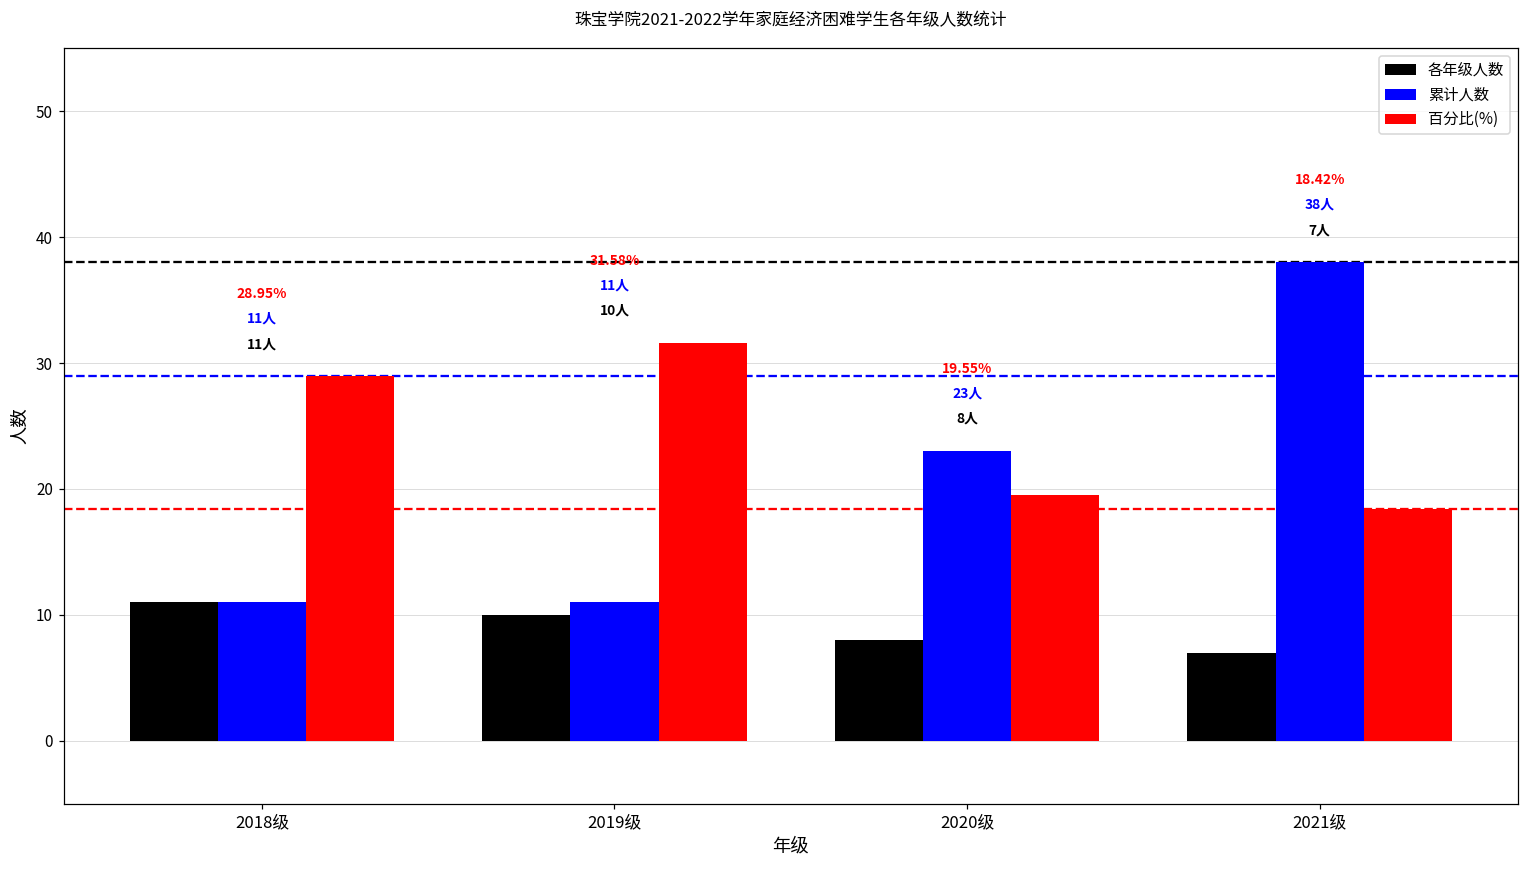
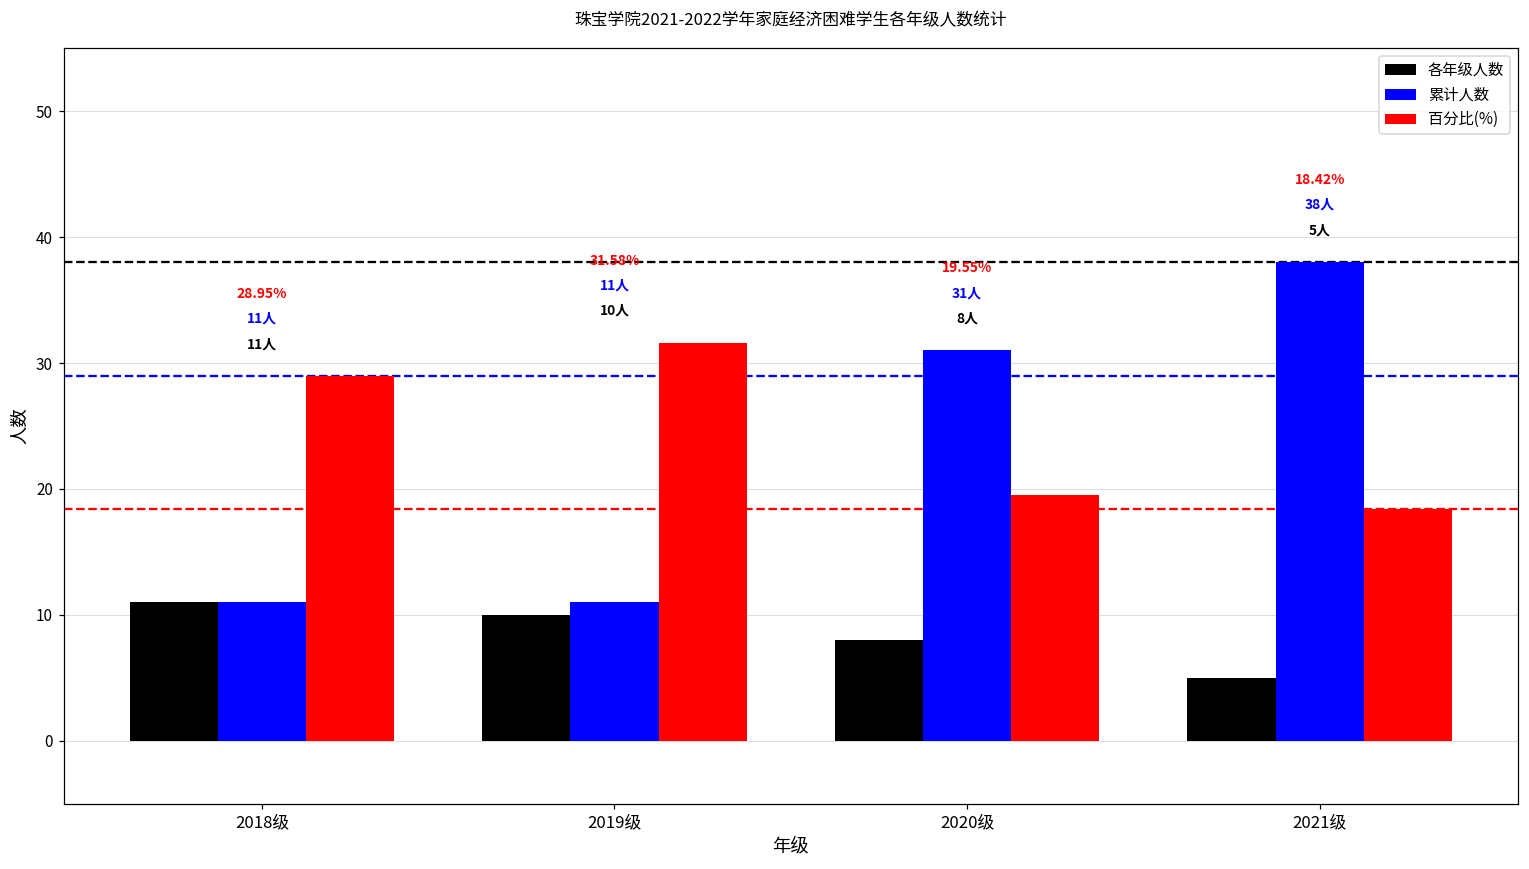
  {
    "各年级人数": {
-     "2021级": "7人"
+     "2021级": "5人"
    },
    "累计人数": {
-     "2020级": "23人"
+     "2020级": "31人"
    },
    "百分比(%)": {
      "2018级": "29.0",
      "2019级": "31.6",
      "2020级": "19.6",
      "2021级": "18.4"
    }
  }
